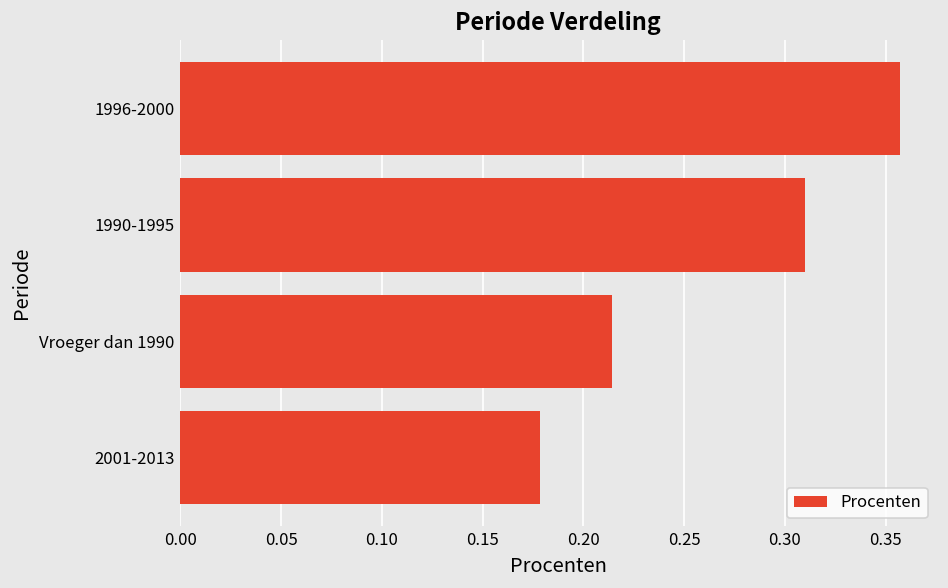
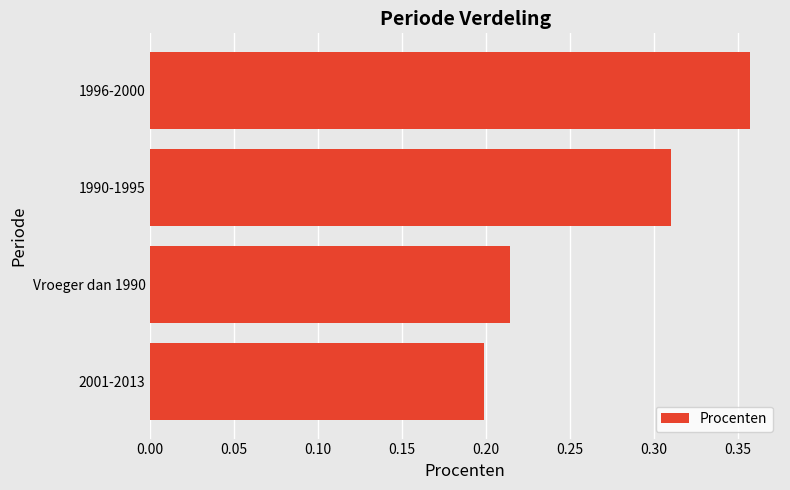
  {
    "1996-2000": 0.357,
    "1990-1995": 0.310,
    "Vroeger dan 1990": 0.214,
-   "2001-2013": 0.179
+   "2001-2013": 0.199
  }
